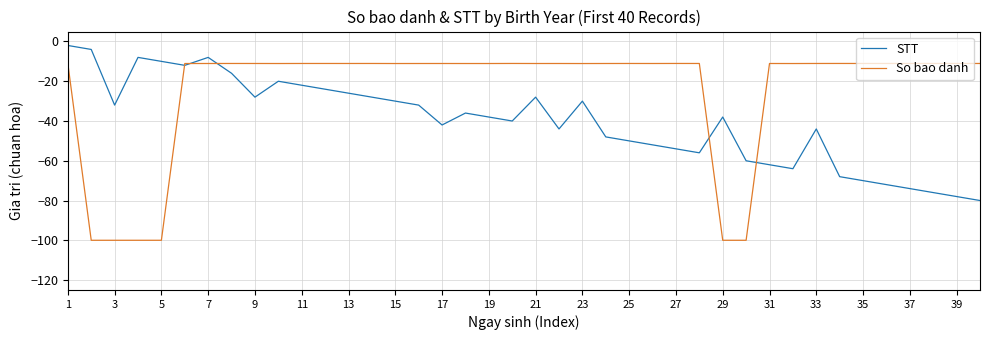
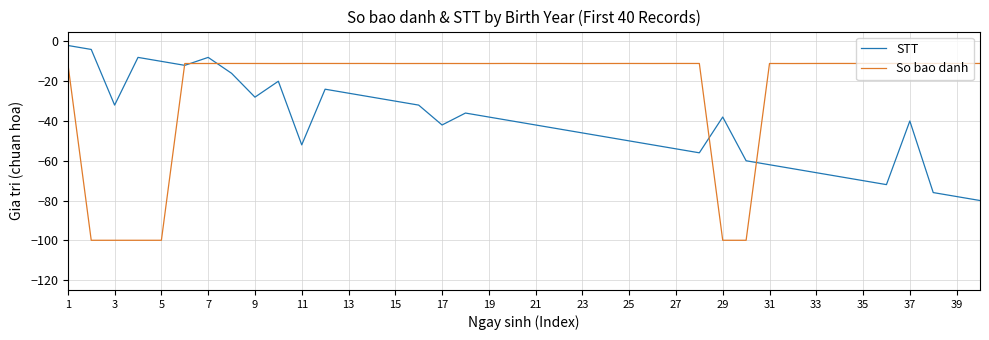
  {
    "STT": {
      "1": -2,
      "3": -32,
      "5": -10,
      "7": -8,
      "9": -28,
-     "11": -22,
+     "11": -52,
      "13": -26,
      "15": -30,
      "17": -42,
      "19": -38,
-     "21": -28,
-     "23": -30,
+     "21": -42,
+     "23": -46,
      "25": -50,
      "27": -54,
      "29": -38,
      "31": -62,
-     "33": -44,
+     "33": -66,
      "35": -70,
-     "37": -74,
+     "37": -40,
      "39": -78
    },
    "So bao danh": {
      "1": -11,
      "3": -100,
      "5": -100,
      "7": -11,
      "9": -11,
      "11": -11,
      "13": -11,
      "15": -11,
      "17": -11,
      "19": -11,
      "21": -11,
      "23": -11,
      "25": -11,
      "27": -11,
      "29": -100,
      "31": -11,
      "33": -11
    }
  }
